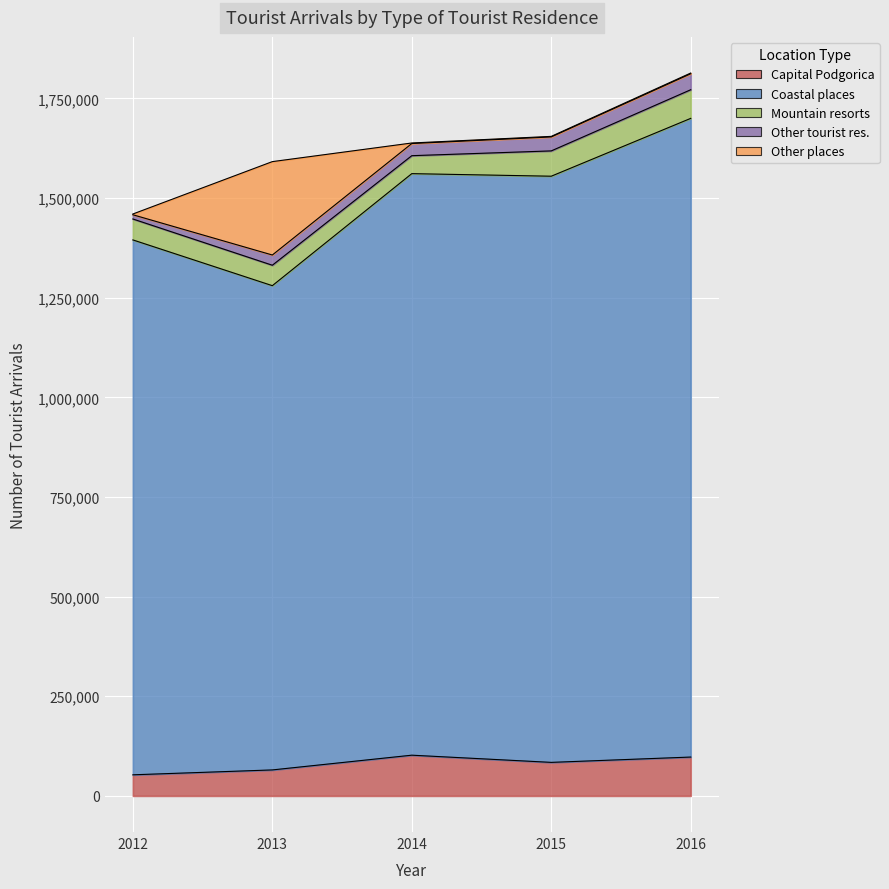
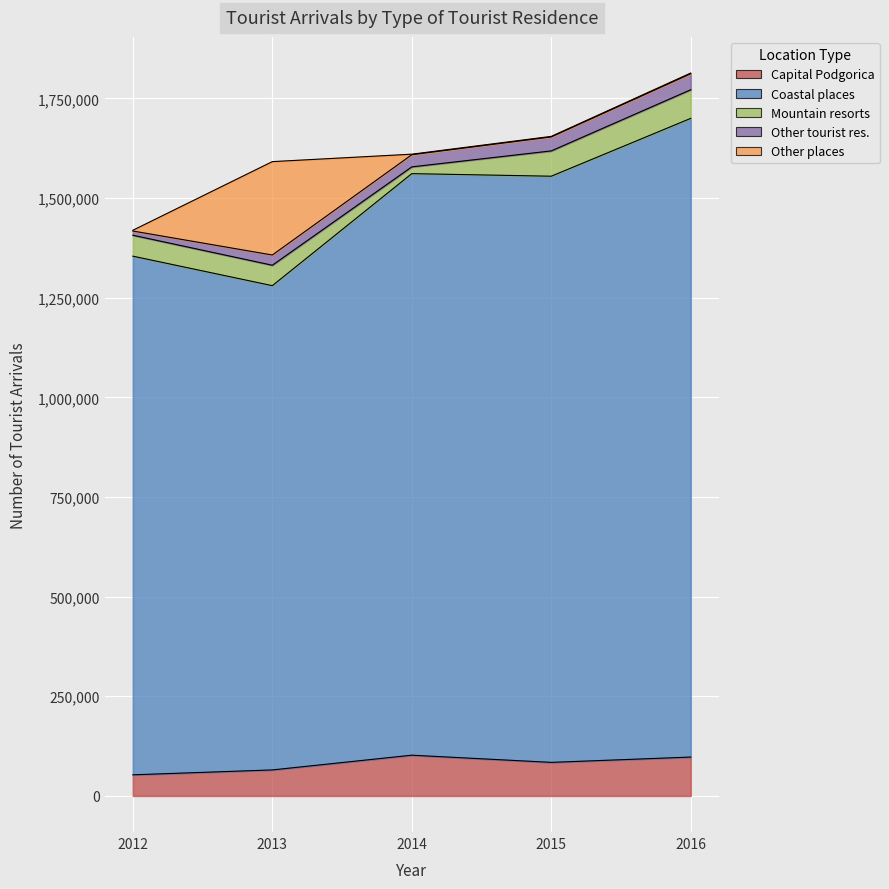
  {
    "Capital Podgorica": {
      "2012": "50,000",
      "2013": "70,000",
      "2014": "100,000",
      "2015": "80,000",
      "2016": "100,000"
    },
    "Coastal places": {
-     "2012": "1,340,000",
+     "2012": "1,300,000",
      "2013": "1,220,000",
      "2014": "1,460,000",
      "2015": "1,470,000",
      "2016": "1,600,000"
    },
    "Mountain resorts": {
      "2012": "50,000",
      "2013": "50,000",
-     "2014": "50,000",
+     "2014": "20,000",
      "2015": "60,000",
      "2016": "70,000"
    },
    "Other tourist res.": {
      "2013": "30,000"
    },
    "Other places": {
      "2013": "230,000"
    }
  }
